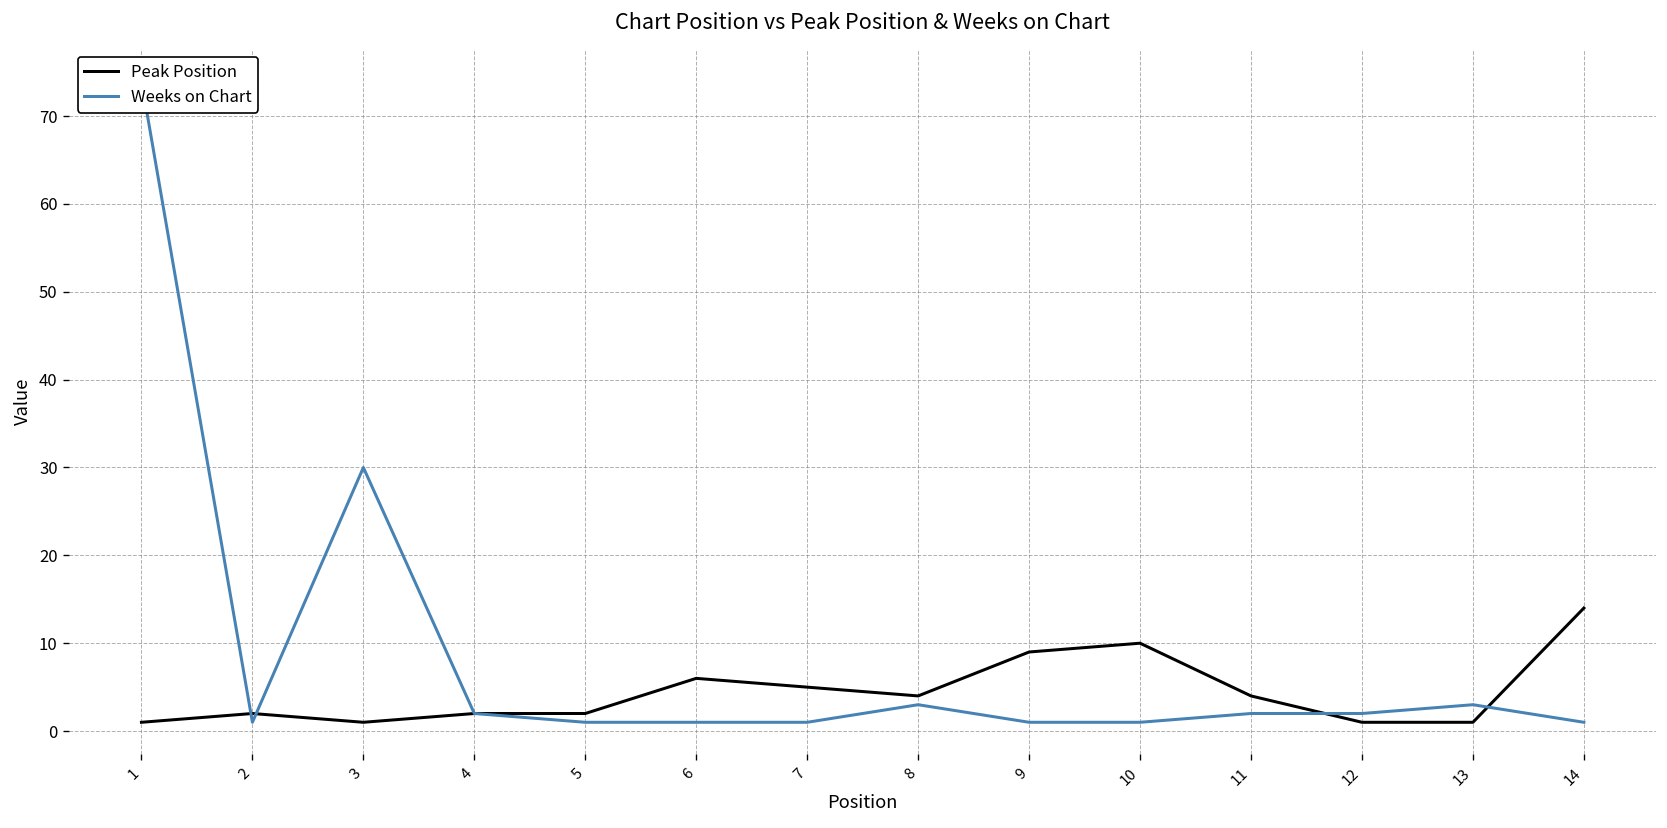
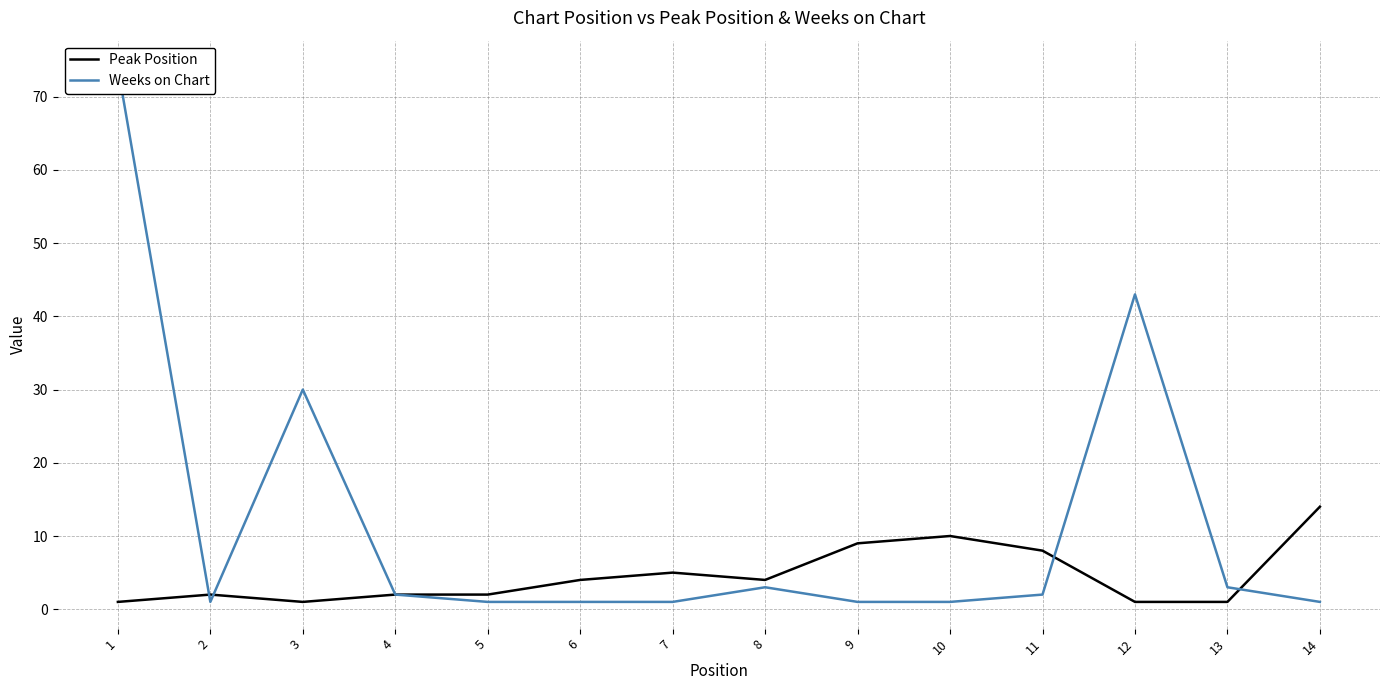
  {
    "Peak Position": {
      "1": 1,
      "2": 2,
      "3": 1,
      "5": 2,
-     "6": 6,
+     "6": 4,
      "7": 5,
      "8": 4,
      "9": 9,
      "10": 10,
-     "11": 4,
+     "11": 8,
      "12": 1,
      "13": 1,
      "14": 14
    },
    "Weeks on Chart": {
      "2": 1,
      "3": 30,
      "5": 1,
      "6": 1,
      "7": 1,
      "8": 3,
      "9": 1,
      "10": 1,
      "11": 2,
-     "12": 2,
+     "12": 43,
      "13": 3,
      "14": 1
    }
  }
